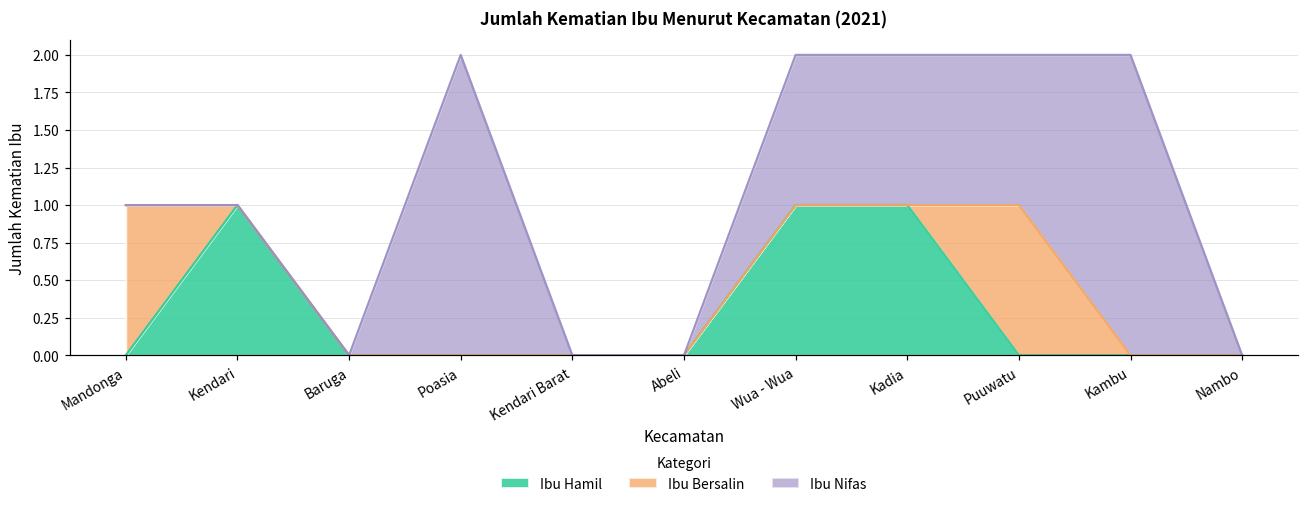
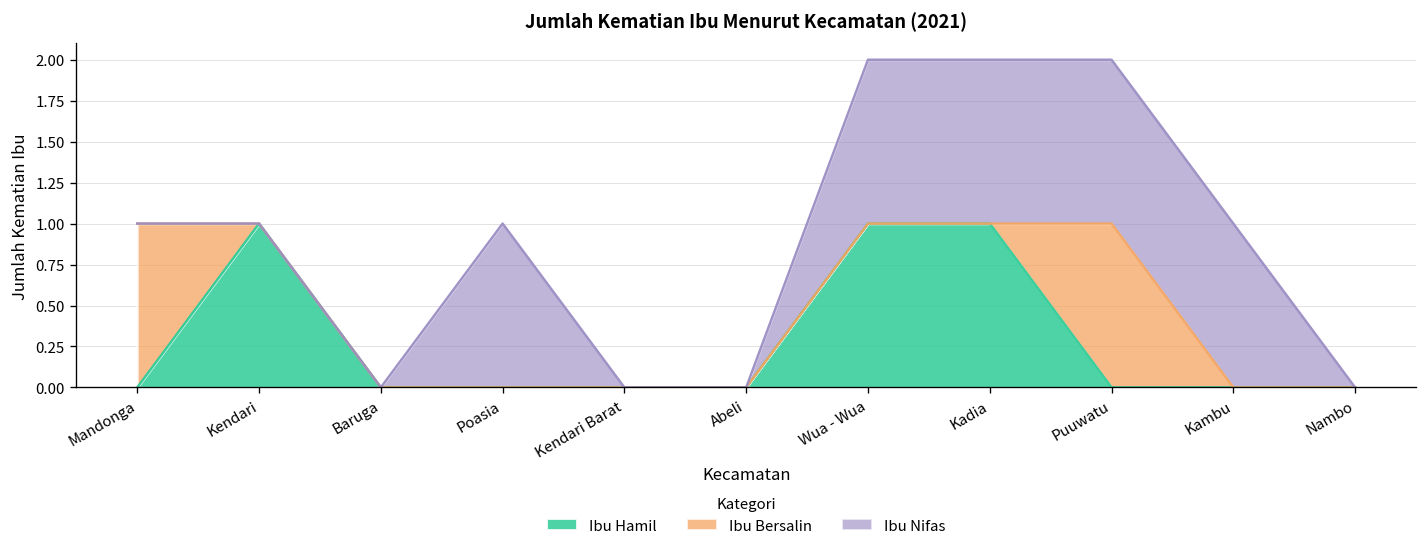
  {
    "Ibu Hamil": {
      "Mandonga": 0,
      "Puuwatu": 0
    },
    "Ibu Bersalin": {
      "Puuwatu": 1
    },
    "Ibu Nifas": {
-     "Poasia": 2,
+     "Poasia": 1,
      "Wua - Wua": 2,
      "Kadia": 2,
      "Puuwatu": 2,
-     "Kambu": 2
+     "Kambu": 1
    }
  }
